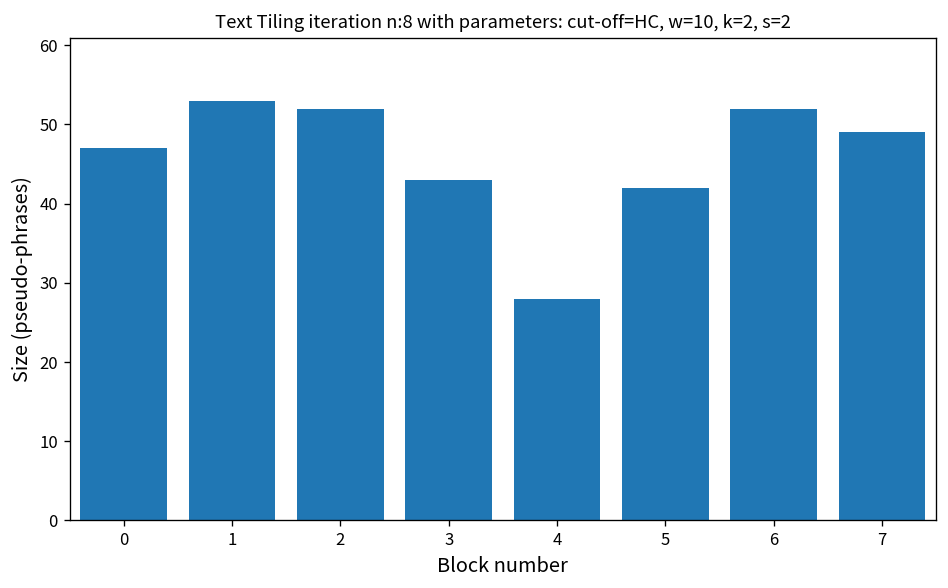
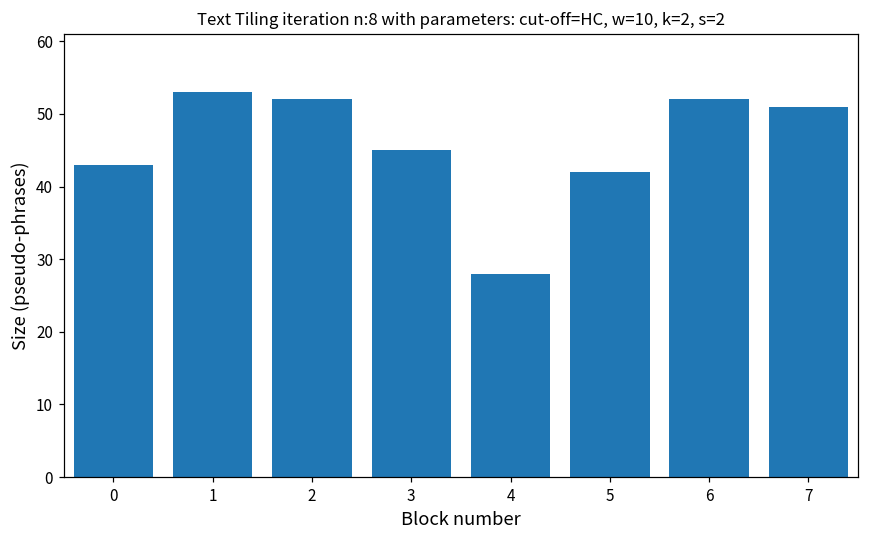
  {
-   "0": 47,
+   "0": 43,
    "1": 53,
    "2": 52,
-   "3": 43,
+   "3": 45,
    "4": 28,
    "5": 42,
    "6": 52,
-   "7": 49
+   "7": 51
  }
